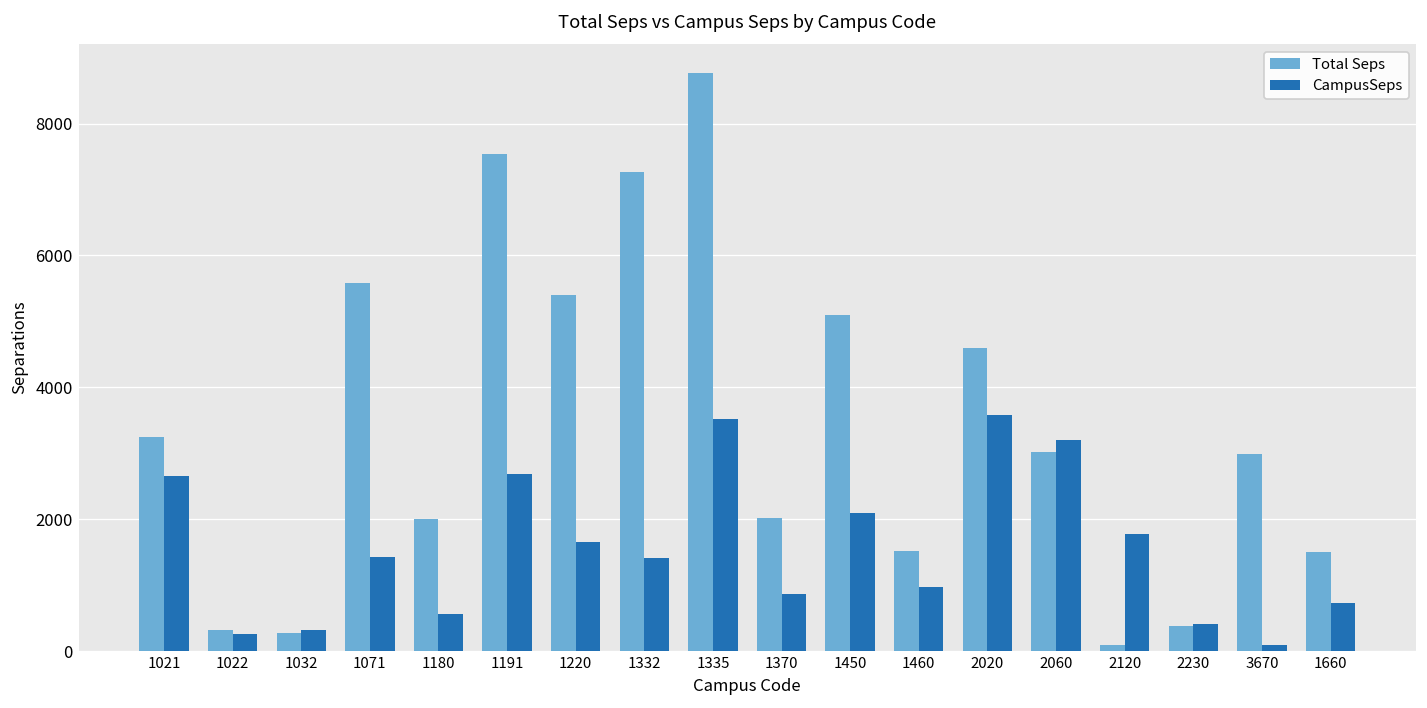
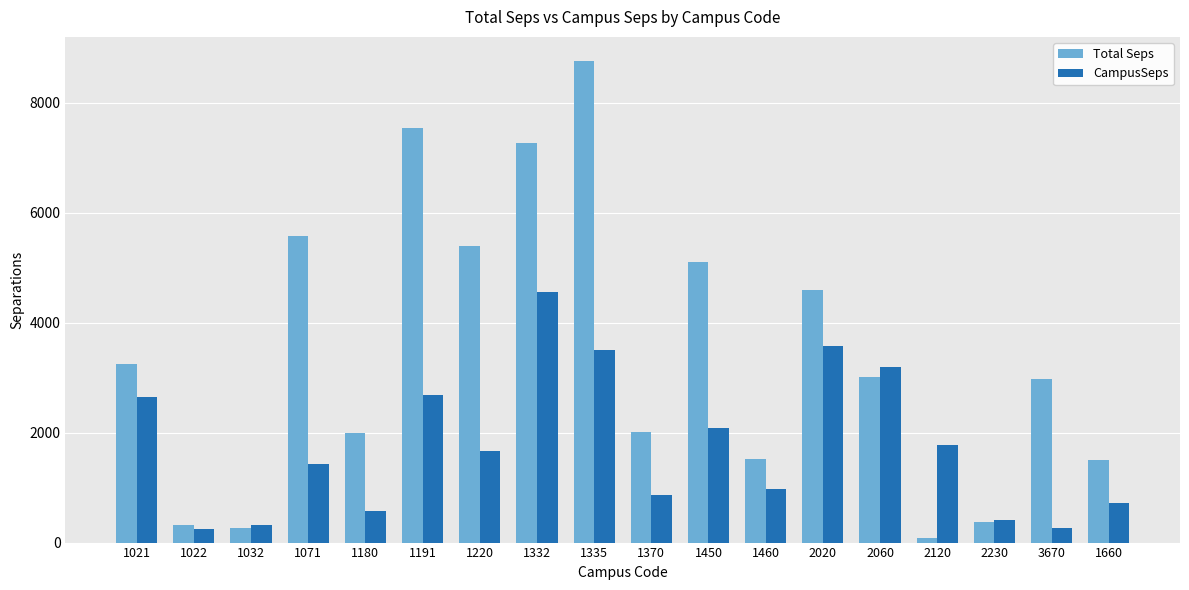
  {
    "Total Seps": {
      "1021": 3200,
      "1022": 300,
      "1032": 300,
      "1071": 5600,
      "1180": 2000,
      "1191": 7500,
      "1220": 5400,
      "1332": 7300,
      "1335": 8800,
      "1370": 2000,
      "1450": 5100,
      "1460": 1500,
      "2020": 4600,
      "2060": 3000,
      "2120": 100,
      "2230": 400,
      "3670": 3000,
      "1660": 1500
    },
    "CampusSeps": {
      "1021": 2700,
      "1022": 300,
      "1032": 300,
      "1071": 1400,
      "1180": 600,
      "1191": 2700,
      "1220": 1700,
-     "1332": 1400,
+     "1332": 4600,
      "1335": 3500,
      "1370": 900,
      "1450": 2100,
      "1460": 1000,
      "2020": 3600,
      "2060": 3200,
      "2120": 1800,
      "2230": 400,
-     "3670": 100,
+     "3670": 300,
      "1660": 700
    }
  }
